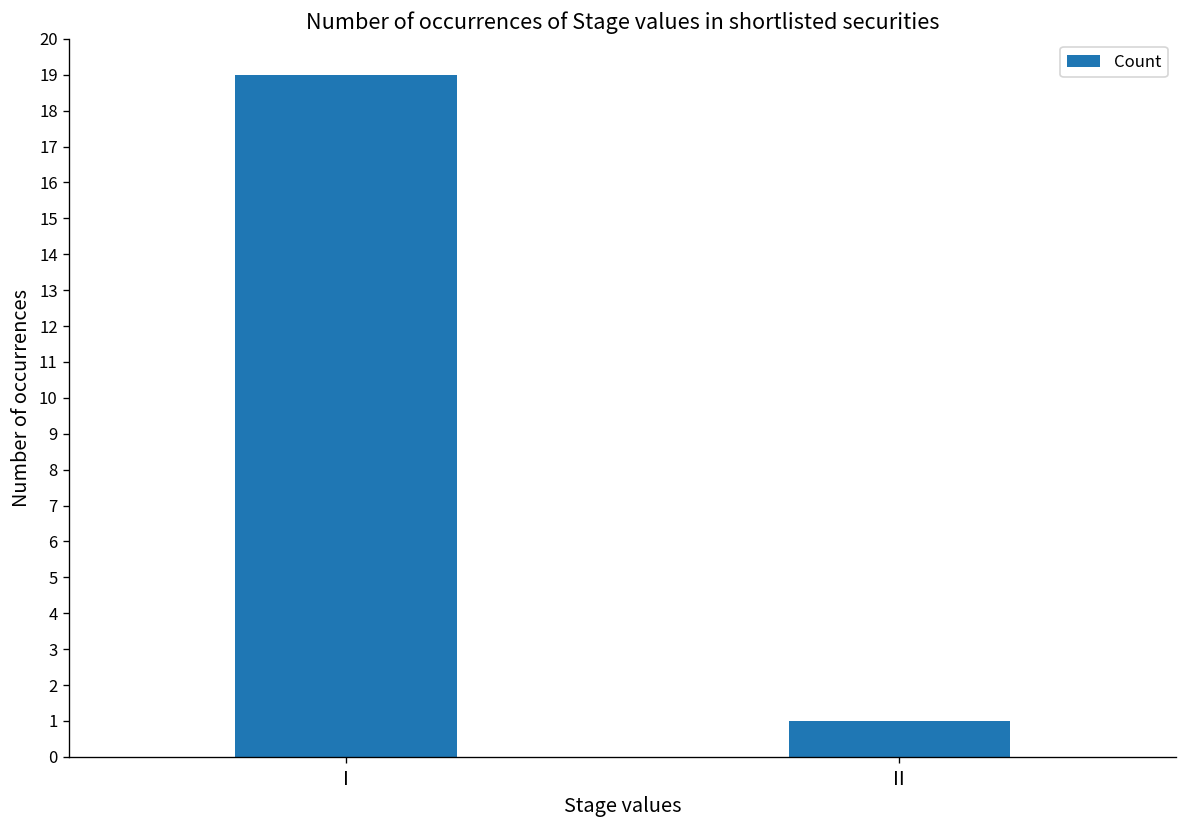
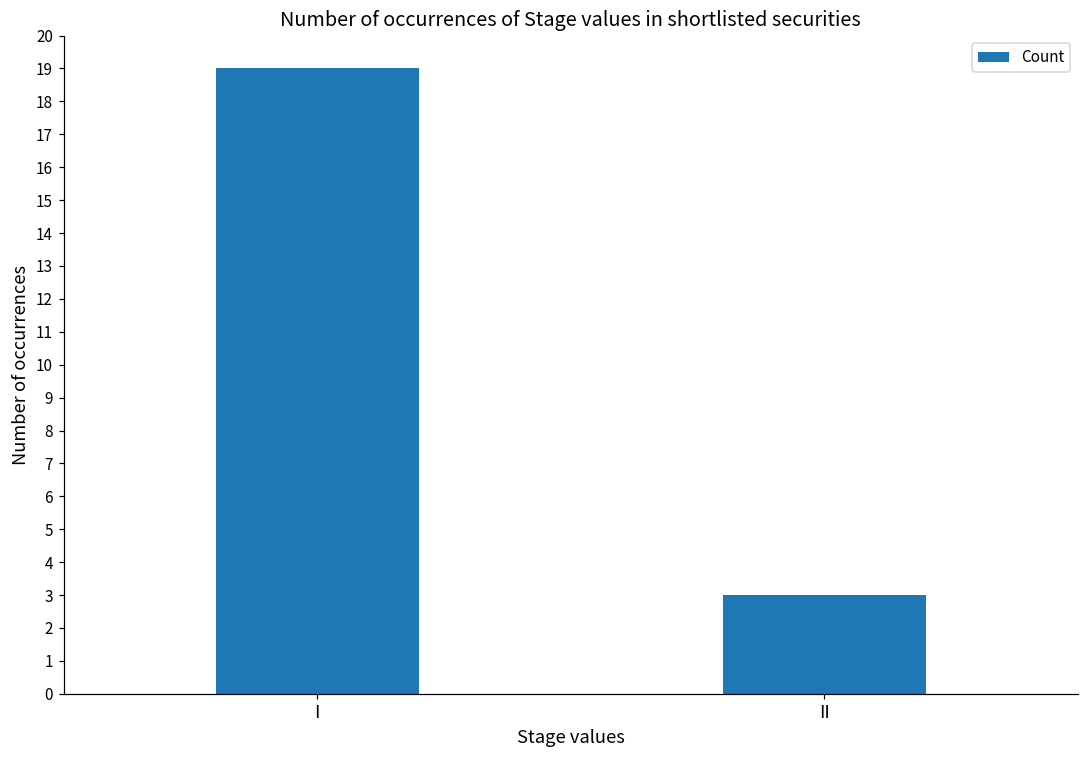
  {
    "I": 19,
-   "II": 1
+   "II": 3
  }
